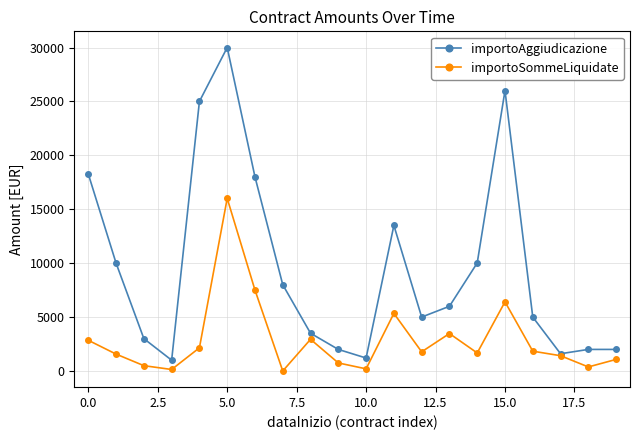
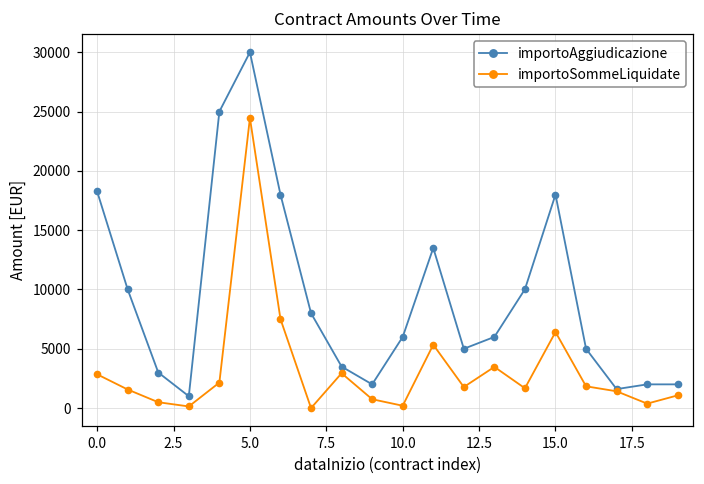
  {
    "importoAggiudicazione": {
      "0.0": 18300,
      "5.0": 30000,
-     "10.0": 1200,
-     "15.0": 26000
+     "10.0": 6000,
+     "15.0": 18000
    },
    "importoSommeLiquidate": {
      "0.0": 2800,
-     "5.0": 16000,
+     "5.0": 24500,
      "10.0": 200,
      "15.0": 6400
    }
  }
